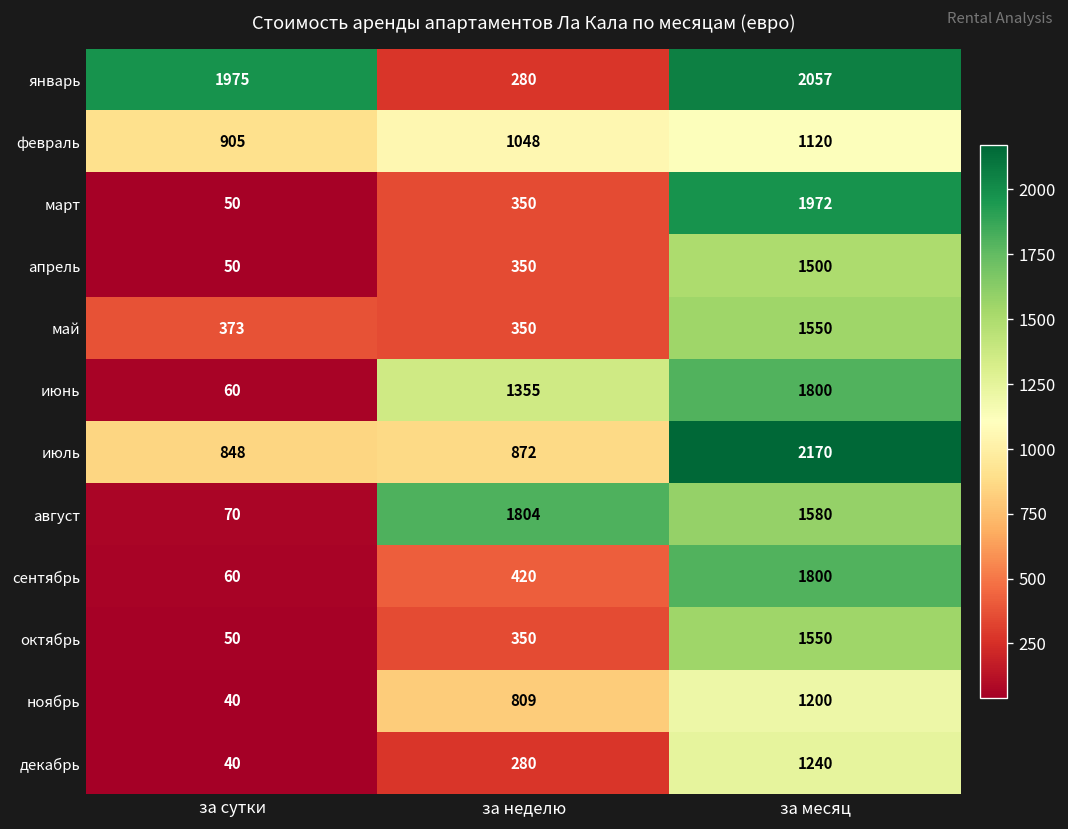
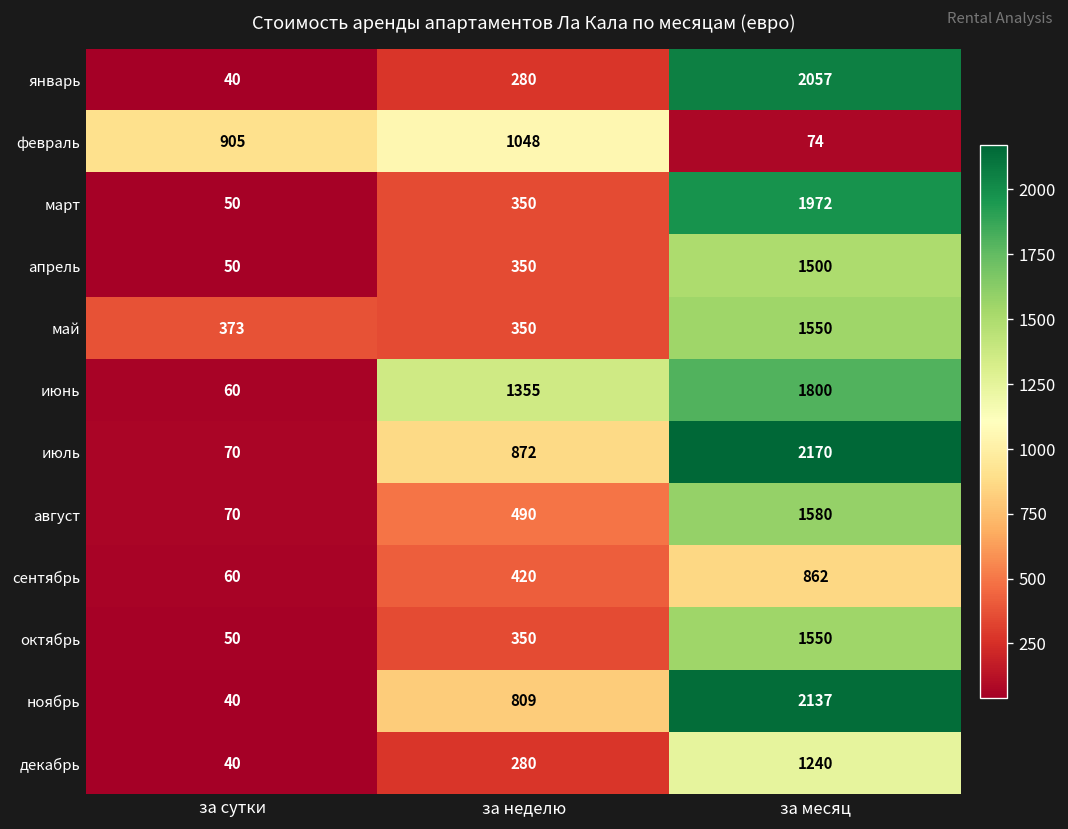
  {
    "январь": {
-     "за сутки": 1975,
+     "за сутки": 40,
      "за неделю": 280,
      "за месяц": 2057
    },
    "февраль": {
      "за сутки": 905,
      "за неделю": 1048,
-     "за месяц": 1120
+     "за месяц": 74
    },
    "март": {
      "за сутки": 50,
      "за неделю": 350,
      "за месяц": 1972
    },
    "апрель": {
      "за сутки": 50,
      "за неделю": 350,
      "за месяц": 1500
    },
    "май": {
      "за сутки": 373,
      "за неделю": 350,
      "за месяц": 1550
    },
    "июнь": {
      "за сутки": 60,
      "за неделю": 1355,
      "за месяц": 1800
    },
    "июль": {
-     "за сутки": 848,
+     "за сутки": 70,
      "за неделю": 872,
      "за месяц": 2170
    },
    "август": {
      "за сутки": 70,
-     "за неделю": 1804,
+     "за неделю": 490,
      "за месяц": 1580
    },
    "сентябрь": {
      "за сутки": 60,
      "за неделю": 420,
-     "за месяц": 1800
+     "за месяц": 862
    },
    "октябрь": {
      "за сутки": 50,
      "за неделю": 350,
      "за месяц": 1550
    },
    "ноябрь": {
      "за сутки": 40,
      "за неделю": 809,
-     "за месяц": 1200
+     "за месяц": 2137
    },
    "декабрь": {
      "за сутки": 40,
      "за неделю": 280,
      "за месяц": 1240
    }
  }
